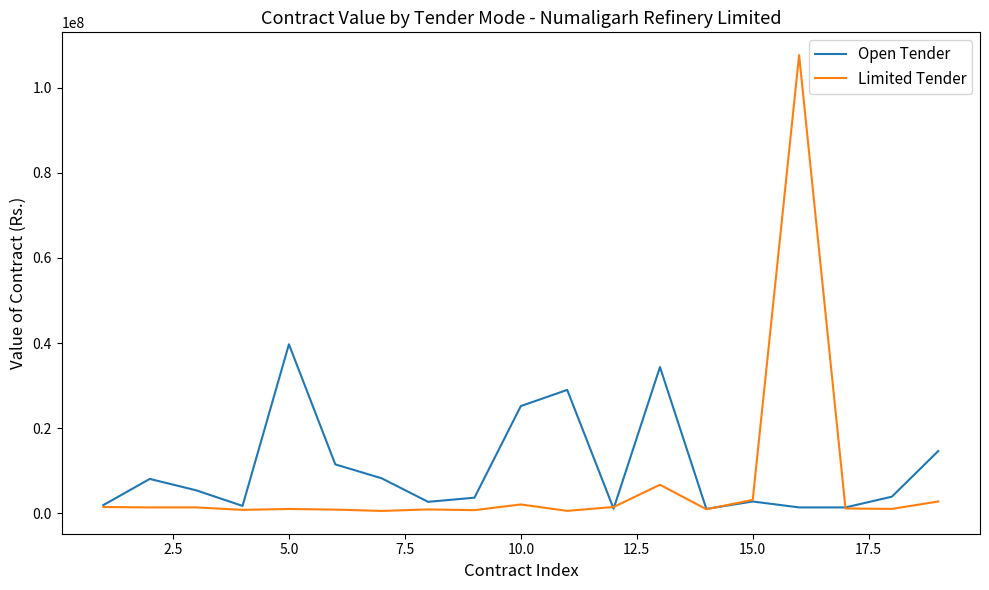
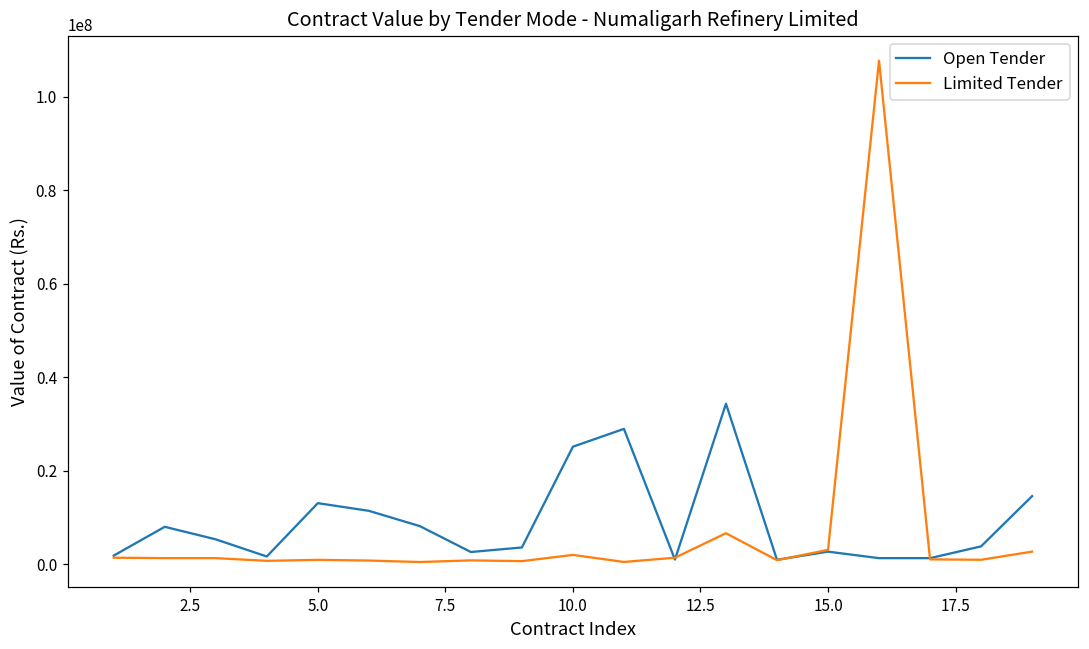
  {
    "Open Tender": {
-     "5.0": 40000000,
+     "5.0": 13000000,
      "10.0": 25000000
    },
    "Limited Tender": {
      "5.0": 1000000,
      "10.0": 2000000
    }
  }
